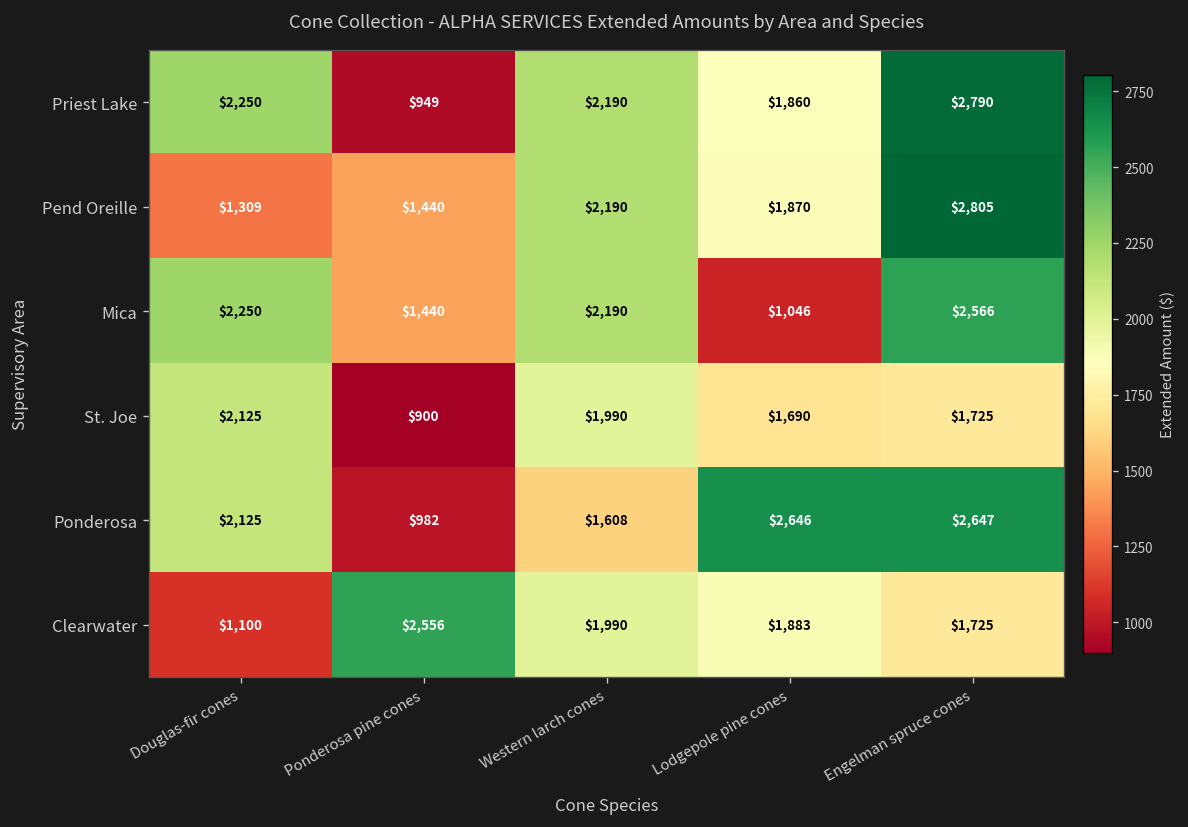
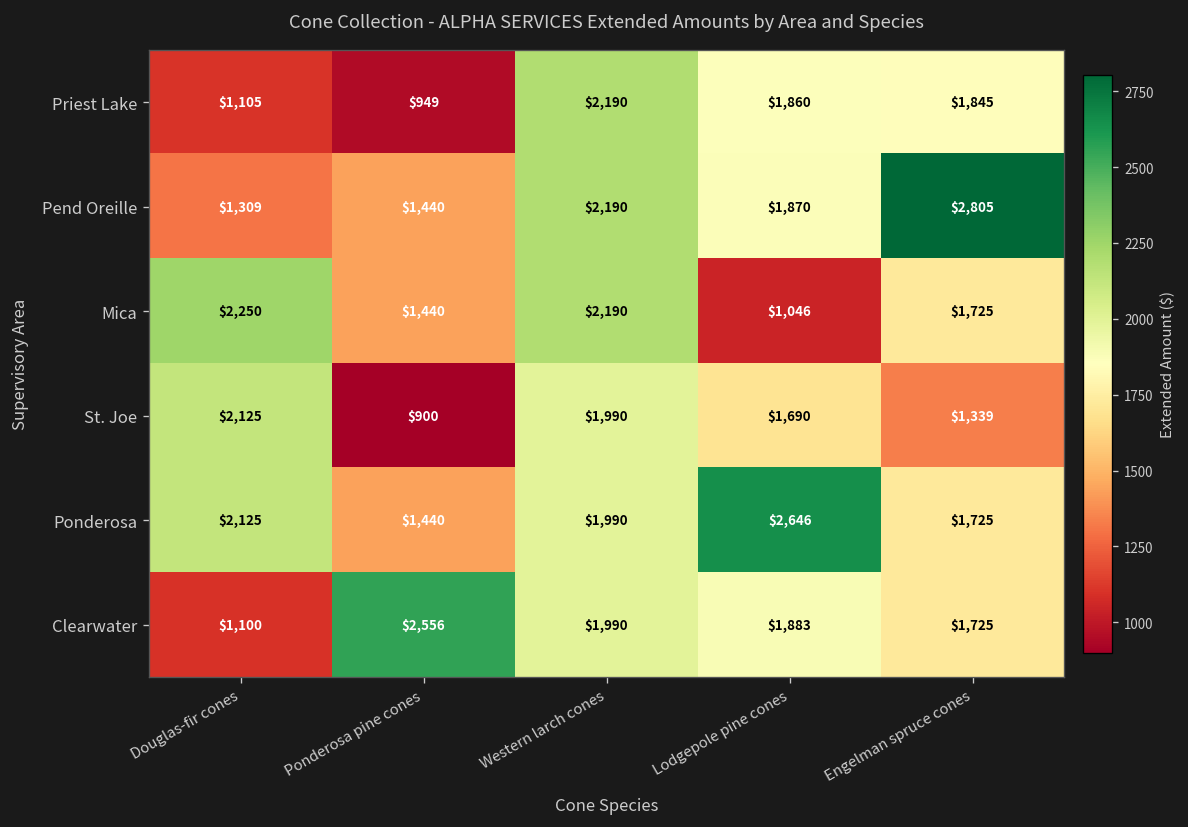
  {
    "Priest Lake": {
-     "Douglas-fir cones": "$2,250",
+     "Douglas-fir cones": "$1,105",
      "Ponderosa pine cones": "$949",
      "Western larch cones": "$2,190",
      "Lodgepole pine cones": "$1,860",
-     "Engelman spruce cones": "$2,790"
+     "Engelman spruce cones": "$1,845"
    },
    "Pend Oreille": {
      "Douglas-fir cones": "$1,309",
      "Ponderosa pine cones": "$1,440",
      "Western larch cones": "$2,190",
      "Lodgepole pine cones": "$1,870",
      "Engelman spruce cones": "$2,805"
    },
    "Mica": {
      "Douglas-fir cones": "$2,250",
      "Ponderosa pine cones": "$1,440",
      "Western larch cones": "$2,190",
      "Lodgepole pine cones": "$1,046",
-     "Engelman spruce cones": "$2,566"
+     "Engelman spruce cones": "$1,725"
    },
    "St. Joe": {
      "Douglas-fir cones": "$2,125",
      "Ponderosa pine cones": "$900",
      "Western larch cones": "$1,990",
      "Lodgepole pine cones": "$1,690",
-     "Engelman spruce cones": "$1,725"
+     "Engelman spruce cones": "$1,339"
    },
    "Ponderosa": {
      "Douglas-fir cones": "$2,125",
-     "Ponderosa pine cones": "$982",
-     "Western larch cones": "$1,608",
+     "Ponderosa pine cones": "$1,440",
+     "Western larch cones": "$1,990",
      "Lodgepole pine cones": "$2,646",
-     "Engelman spruce cones": "$2,647"
+     "Engelman spruce cones": "$1,725"
    },
    "Clearwater": {
      "Douglas-fir cones": "$1,100",
      "Ponderosa pine cones": "$2,556",
      "Western larch cones": "$1,990",
      "Lodgepole pine cones": "$1,883",
      "Engelman spruce cones": "$1,725"
    }
  }
